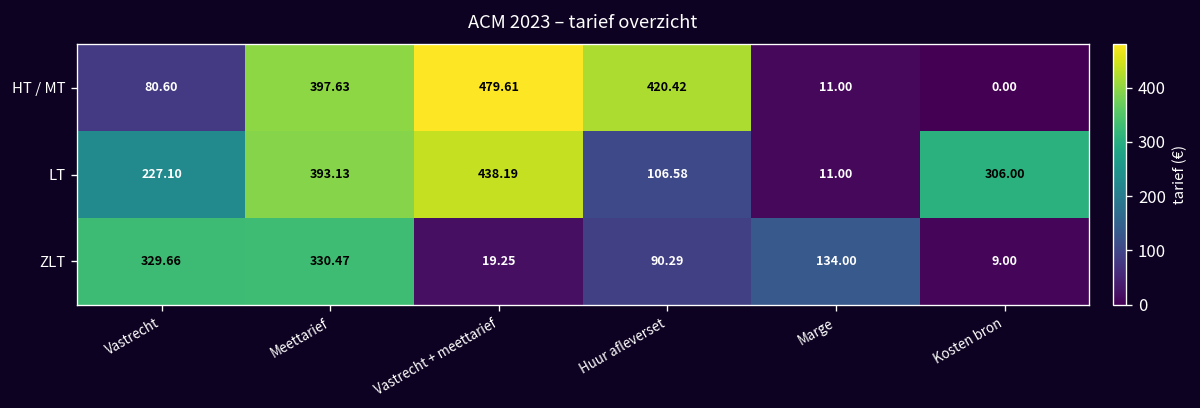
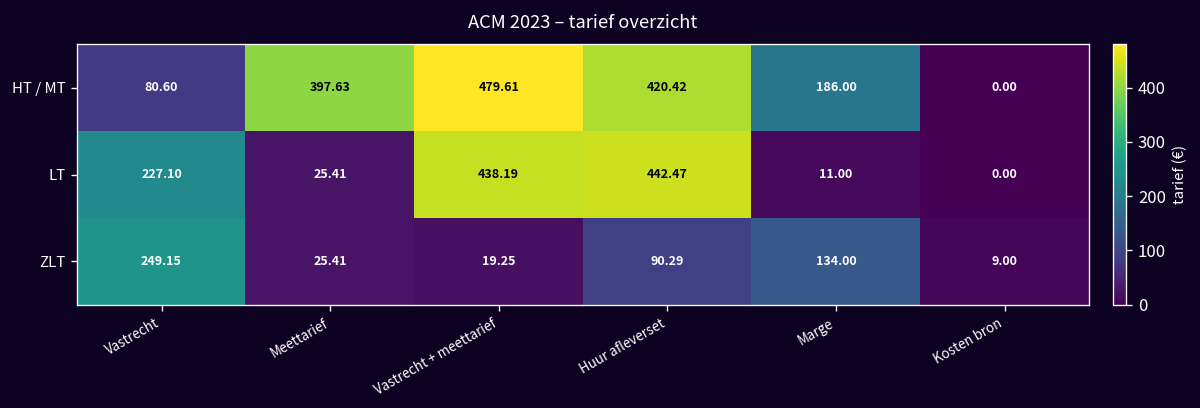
  {
    "HT / MT": {
      "Vastrecht": 80.60,
      "Meettarief": 397.63,
      "Vastrecht + meettarief": 479.61,
      "Huur afleverset": 420.42,
-     "Marge": 11.00,
+     "Marge": 186.00,
      "Kosten bron": 0.00
    },
    "LT": {
      "Vastrecht": 227.10,
-     "Meettarief": 393.13,
+     "Meettarief": 25.41,
      "Vastrecht + meettarief": 438.19,
-     "Huur afleverset": 106.58,
+     "Huur afleverset": 442.47,
      "Marge": 11.00,
-     "Kosten bron": 306.00
+     "Kosten bron": 0.00
    },
    "ZLT": {
-     "Vastrecht": 329.66,
-     "Meettarief": 330.47,
+     "Vastrecht": 249.15,
+     "Meettarief": 25.41,
      "Vastrecht + meettarief": 19.25,
      "Huur afleverset": 90.29,
      "Marge": 134.00,
      "Kosten bron": 9.00
    }
  }
